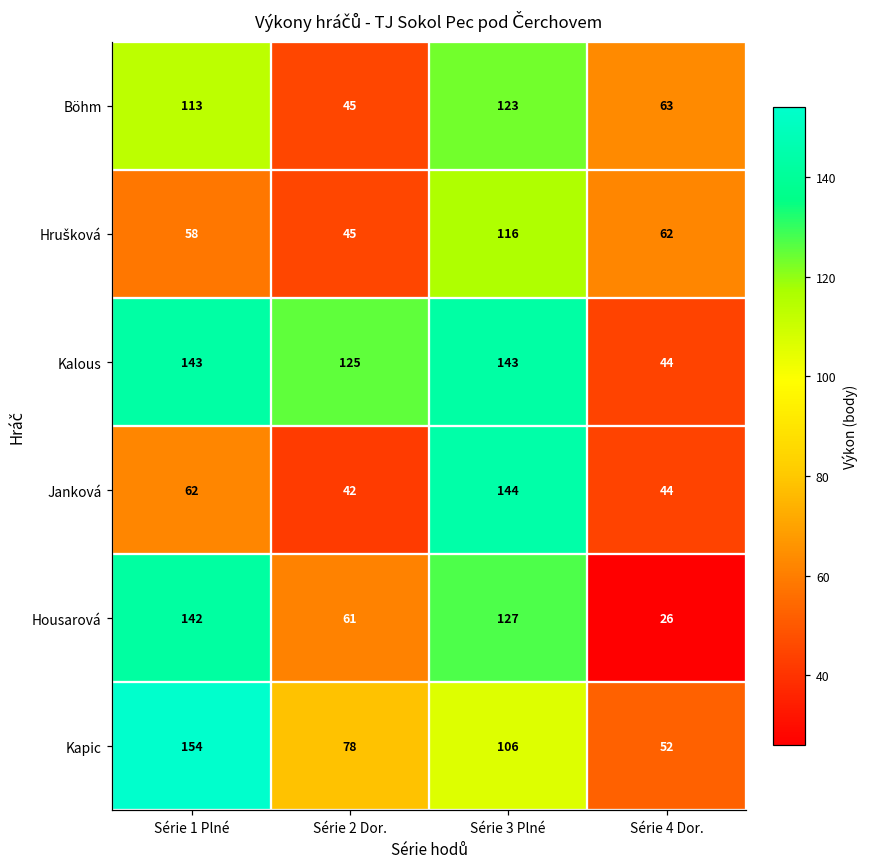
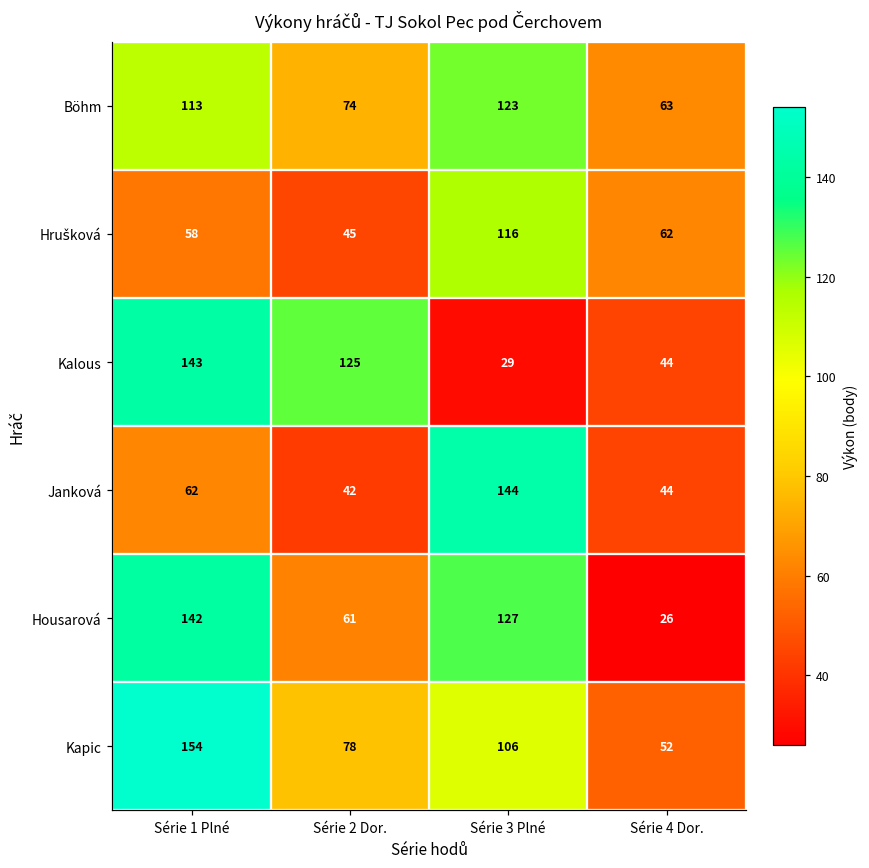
  {
    "Böhm": {
      "Série 1 Plné": 113,
-     "Série 2 Dor.": 45,
+     "Série 2 Dor.": 74,
      "Série 3 Plné": 123,
      "Série 4 Dor.": 63
    },
    "Hrušková": {
      "Série 1 Plné": 58,
      "Série 2 Dor.": 45,
      "Série 3 Plné": 116,
      "Série 4 Dor.": 62
    },
    "Kalous": {
      "Série 1 Plné": 143,
      "Série 2 Dor.": 125,
-     "Série 3 Plné": 143,
+     "Série 3 Plné": 29,
      "Série 4 Dor.": 44
    },
    "Janková": {
      "Série 1 Plné": 62,
      "Série 2 Dor.": 42,
      "Série 3 Plné": 144,
      "Série 4 Dor.": 44
    },
    "Housarová": {
      "Série 1 Plné": 142,
      "Série 2 Dor.": 61,
      "Série 3 Plné": 127,
      "Série 4 Dor.": 26
    },
    "Kapic": {
      "Série 1 Plné": 154,
      "Série 2 Dor.": 78,
      "Série 3 Plné": 106,
      "Série 4 Dor.": 52
    }
  }
